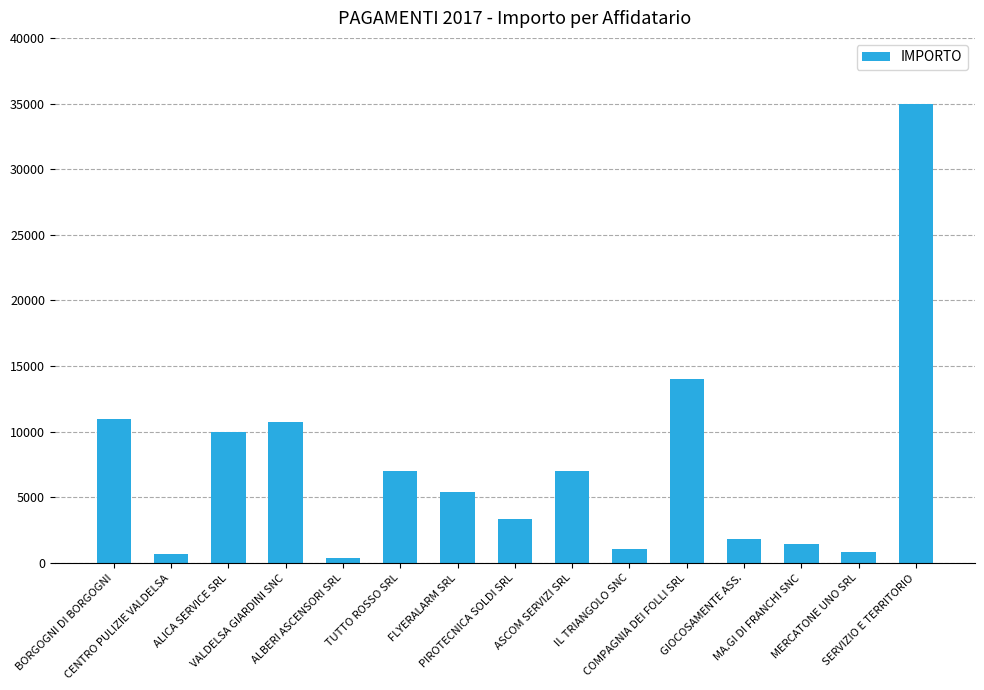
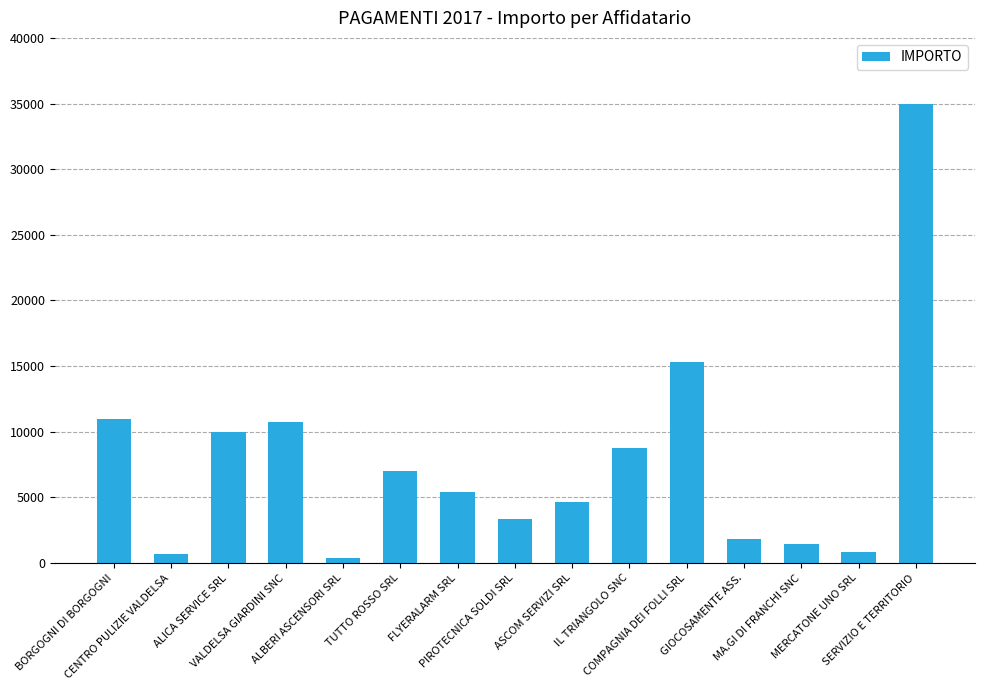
  {
    "BORGOGNI DI BORGOGNI": 11000,
    "CENTRO PULIZIE VALDELSA": 700,
    "ALICA SERVICE SRL": 10000,
    "VALDELSA GIARDINI SNC": 10800,
    "ALBERI ASCENSORI SRL": 400,
    "TUTTO ROSSO SRL": 7000,
    "FLYERALARM SRL": 5400,
    "PIROTECNICA SOLDI SRL": 3400,
-   "ASCOM SERVIZI SRL": 7000,
-   "IL TRIANGOLO SNC": 1000,
-   "COMPAGNIA DEI FOLLI SRL": 14000,
+   "ASCOM SERVIZI SRL": 4600,
+   "IL TRIANGOLO SNC": 8800,
+   "COMPAGNIA DEI FOLLI SRL": 15300,
    "GIOCOSAMENTE ASS.": 1800,
    "MA.GI DI FRANCHI SNC": 1400,
    "MERCATONE UNO SRL": 800,
    "SERVIZIO E TERRITORIO": 35000
  }
